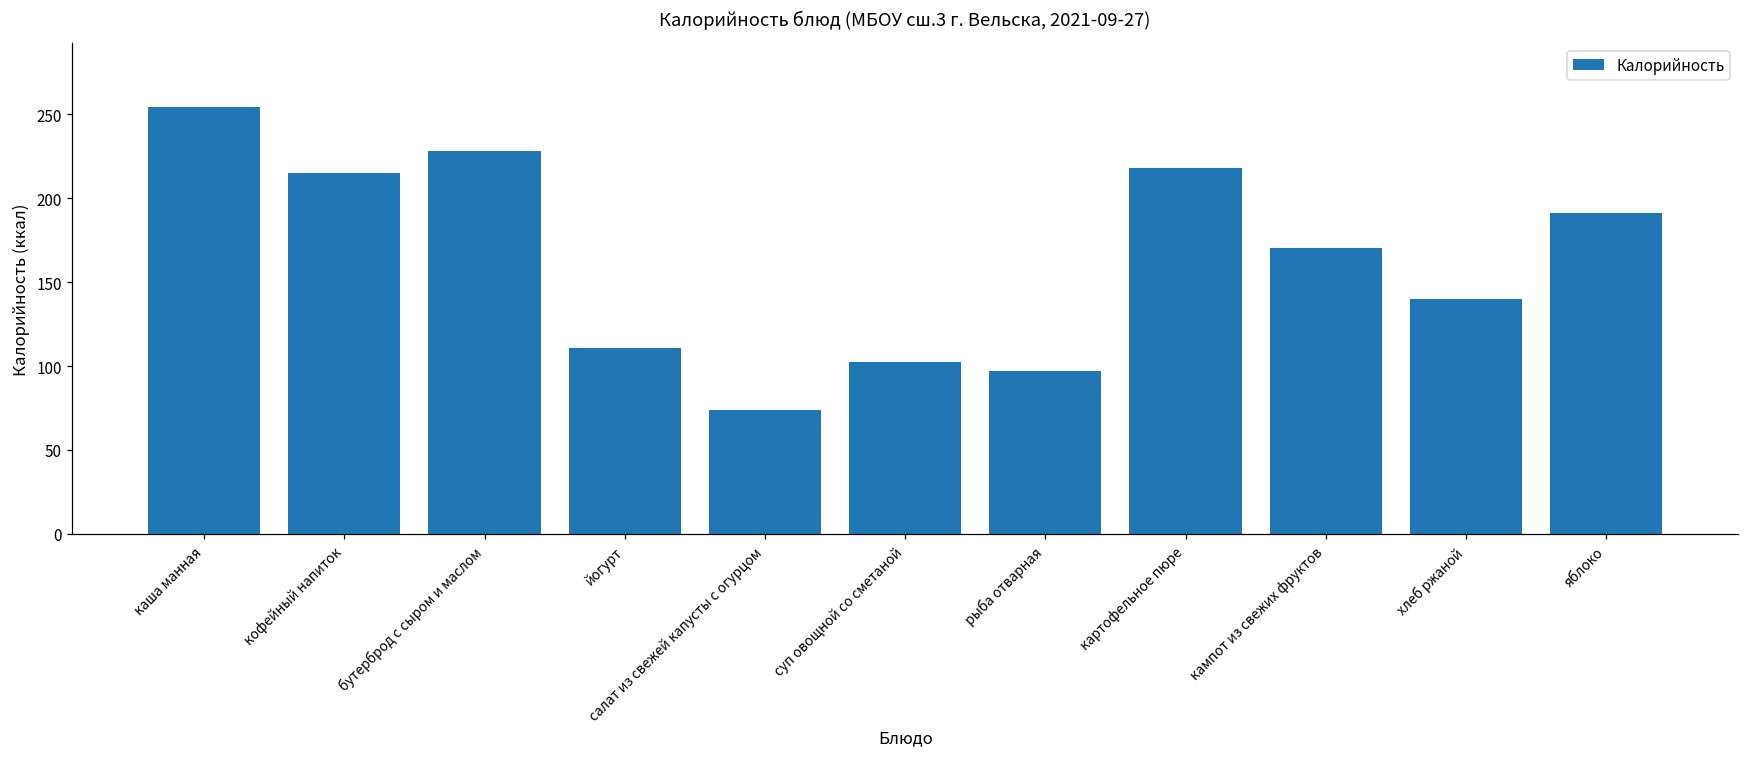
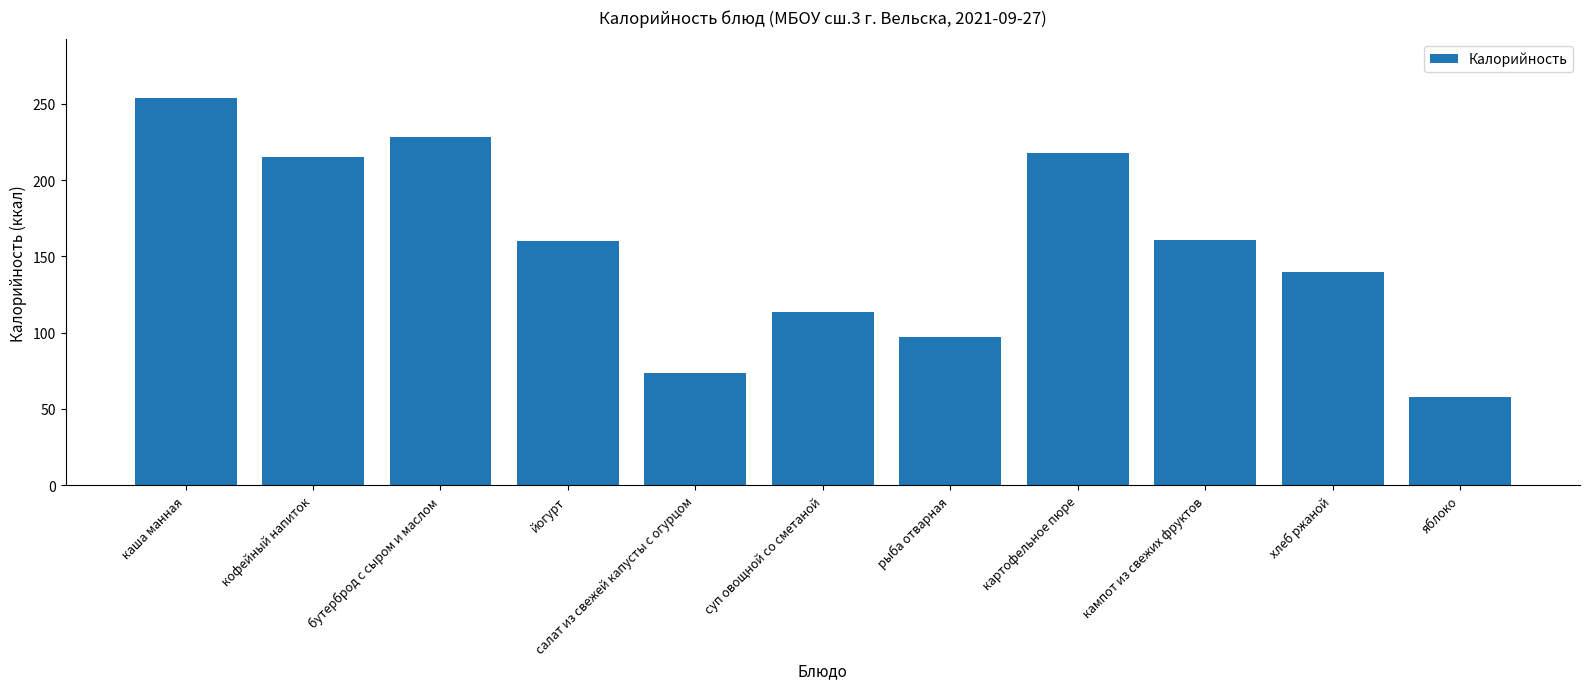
  {
    "каша манная": 254,
    "кофейный напиток": 215,
    "бутерброд с сыром и маслом": 228,
-   "йогурт": 111,
+   "йогурт": 160,
    "салат из свежей капусты с огурцом": 74,
-   "суп овощной со сметаной": 102,
+   "суп овощной со сметаной": 114,
    "рыба отварная": 97,
    "картофельное пюре": 218,
-   "кампот из свежих фруктов": 170,
+   "кампот из свежих фруктов": 161,
    "хлеб ржаной": 140,
-   "яблоко": 191
+   "яблоко": 58
  }
